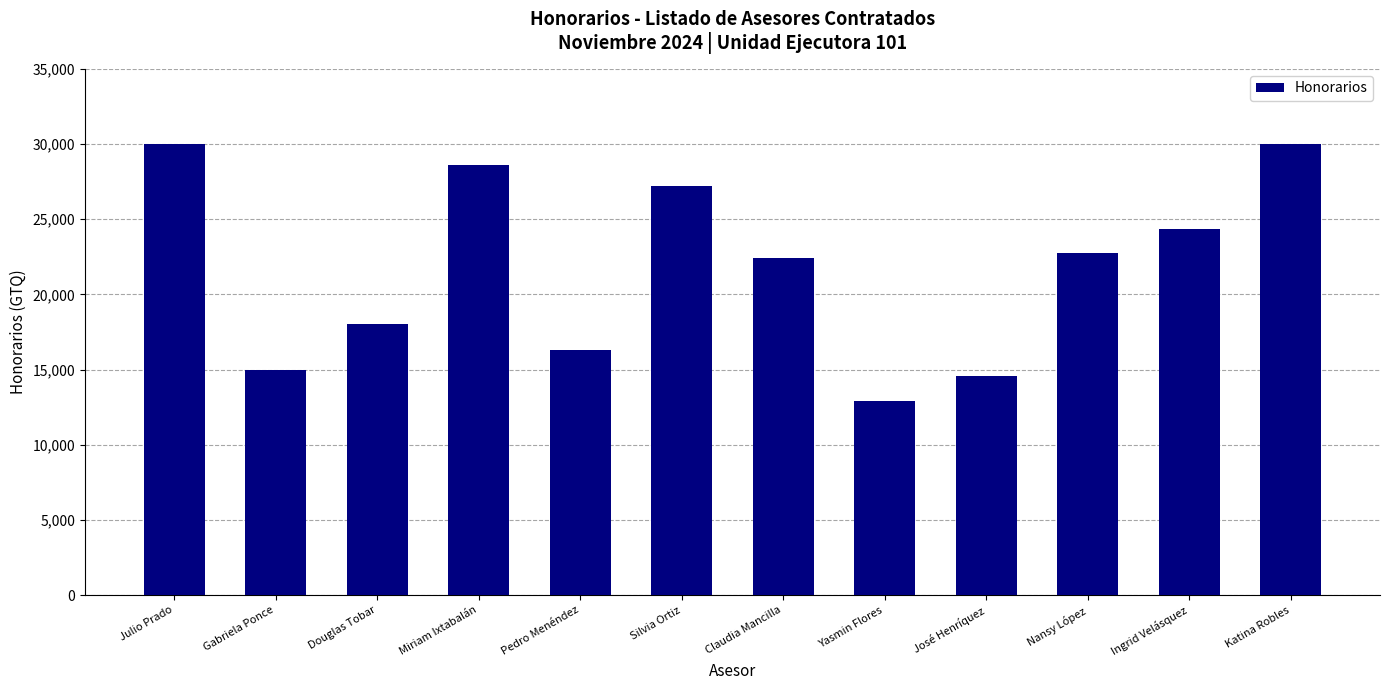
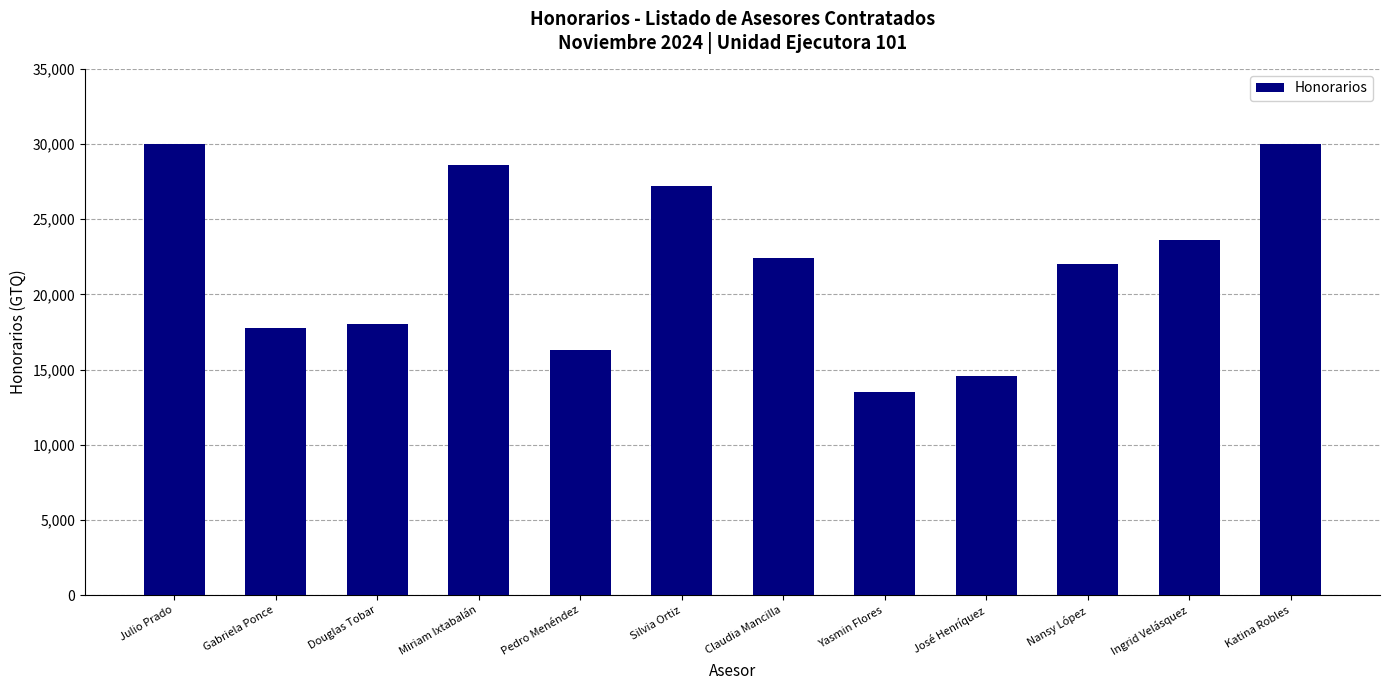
  {
    "Julio Prado": "30,000",
-   "Gabriela Ponce": "15,000",
+   "Gabriela Ponce": "17,800",
    "Douglas Tobar": "18,000",
    "Miriam Ixtabalán": "28,600",
    "Pedro Menéndez": "16,300",
    "Silvia Ortiz": "27,200",
    "Claudia Mancilla": "22,400",
-   "Yasmin Flores": "12,900",
+   "Yasmin Flores": "13,500",
    "José Henríquez": "14,500",
-   "Nansy López": "22,700",
-   "Ingrid Velásquez": "24,300",
+   "Nansy López": "22,000",
+   "Ingrid Velásquez": "23,600",
    "Katina Robles": "30,000"
  }
